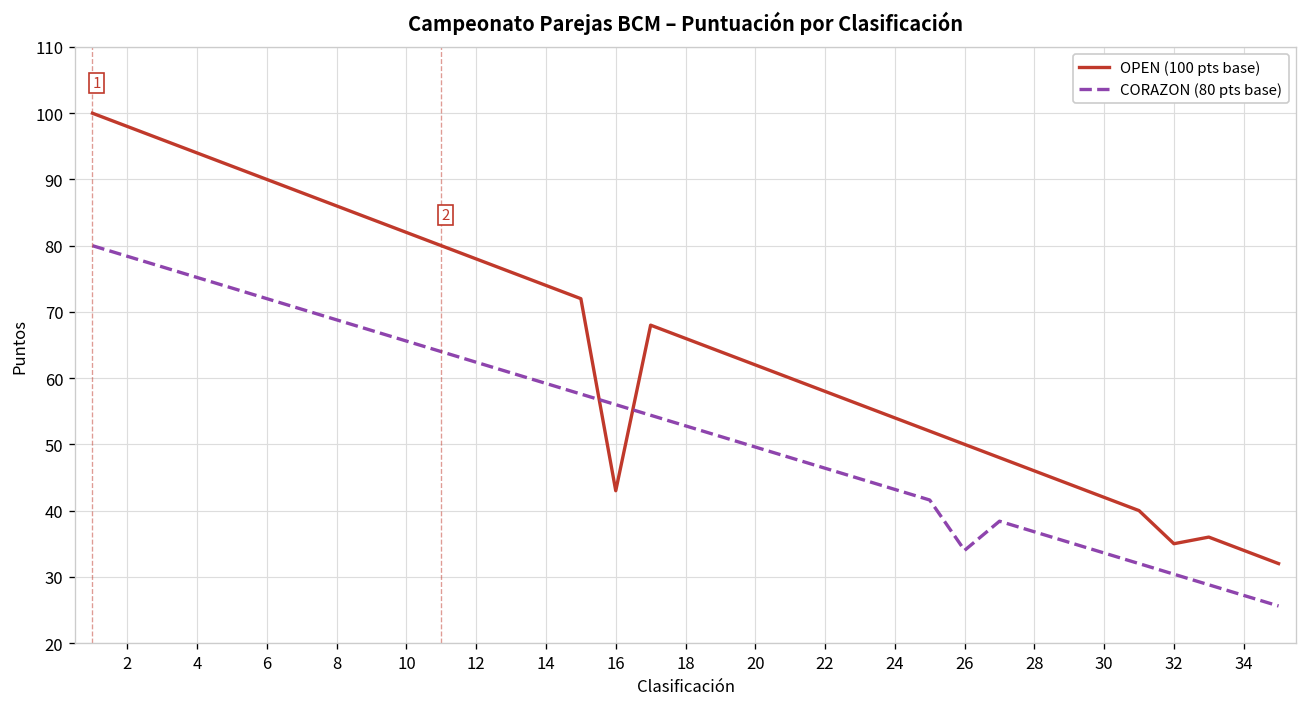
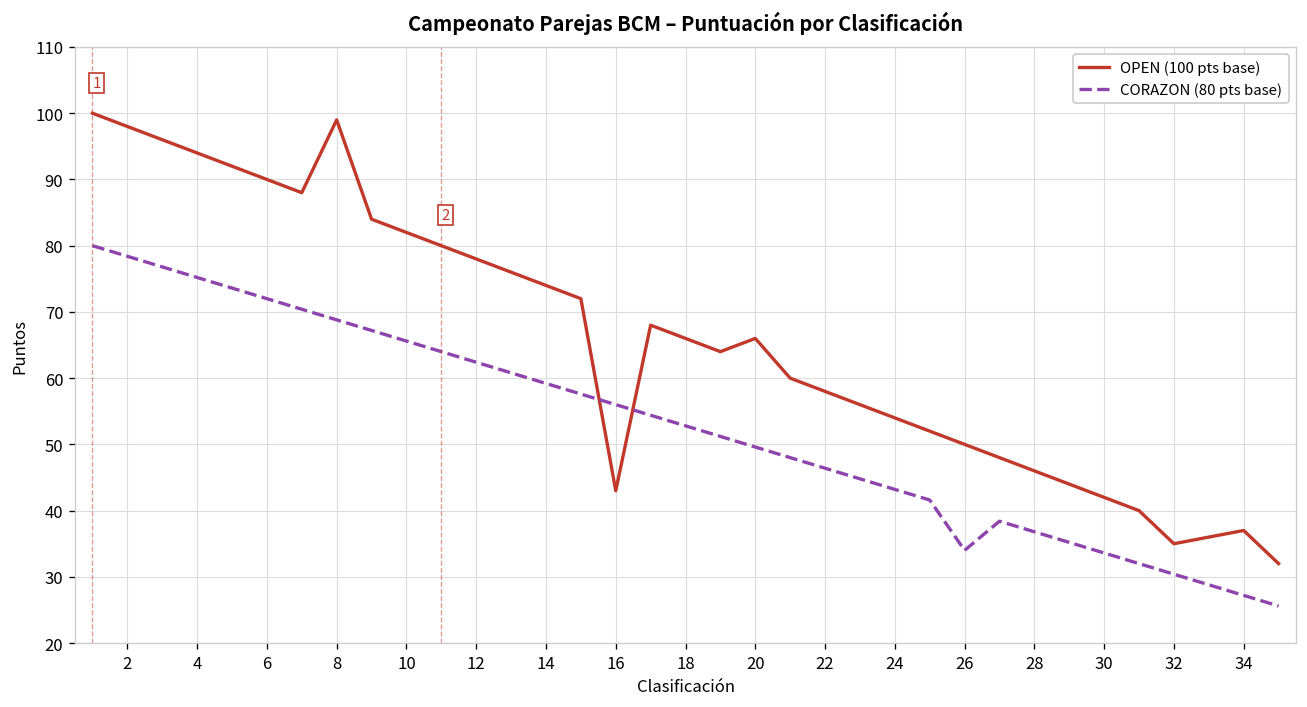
  {
    "OPEN (100 pts base)": {
      "2": 98,
      "4": 94,
      "6": 90,
-     "8": 86,
+     "8": 99,
      "10": 82,
      "12": 78,
      "14": 74,
      "16": 43,
      "18": 66,
-     "20": 62,
+     "20": 66,
      "22": 58,
      "24": 54,
      "26": 50,
      "28": 46,
      "30": 42,
      "32": 35,
-     "34": 34
+     "34": 37
    },
    "CORAZON (80 pts base)": {
      "2": 78,
      "4": 75,
      "6": 72,
      "8": 69,
      "10": 66,
      "12": 62,
      "14": 59,
      "16": 56,
      "18": 53,
      "20": 50,
      "22": 46,
      "24": 43,
      "26": 34,
      "28": 37,
      "30": 34,
      "32": 30,
      "34": 27
    }
  }
